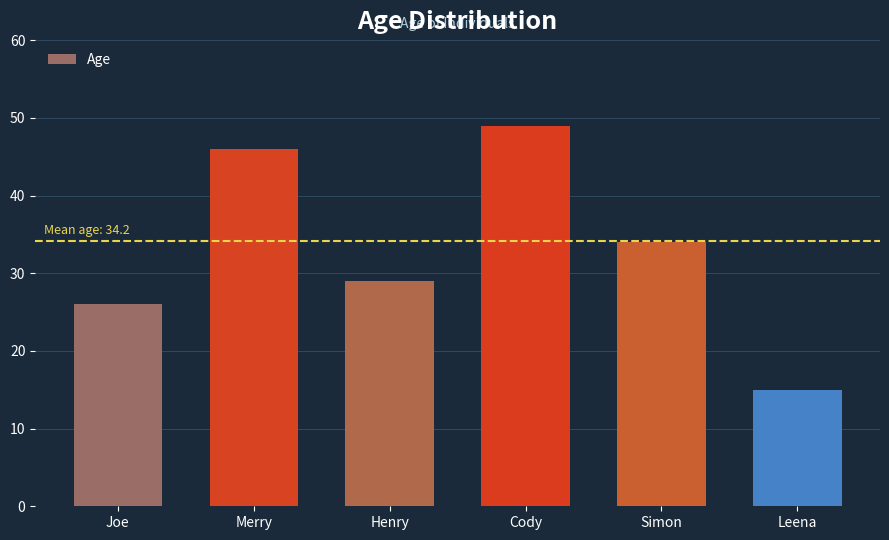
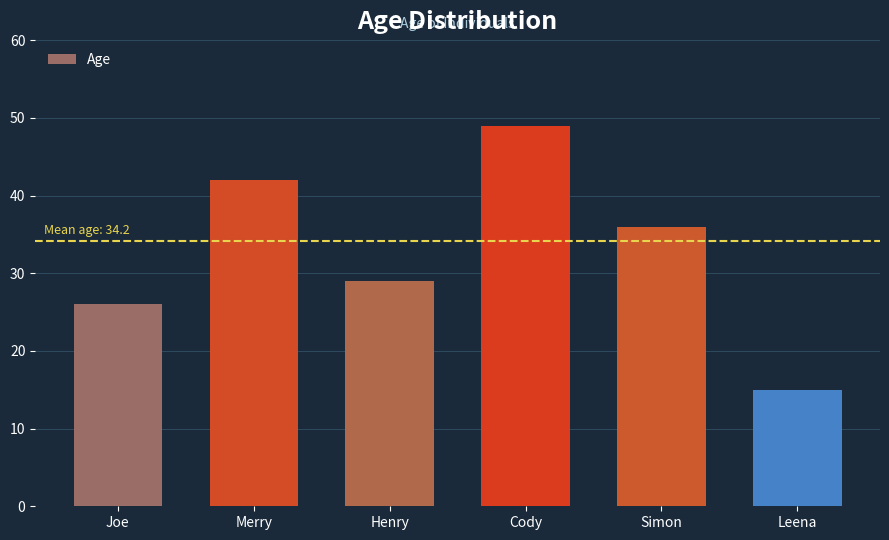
  {
    "Joe": 26,
-   "Merry": 46,
+   "Merry": 42,
    "Henry": 29,
    "Cody": 49,
-   "Simon": 34,
+   "Simon": 36,
    "Leena": 15
  }
